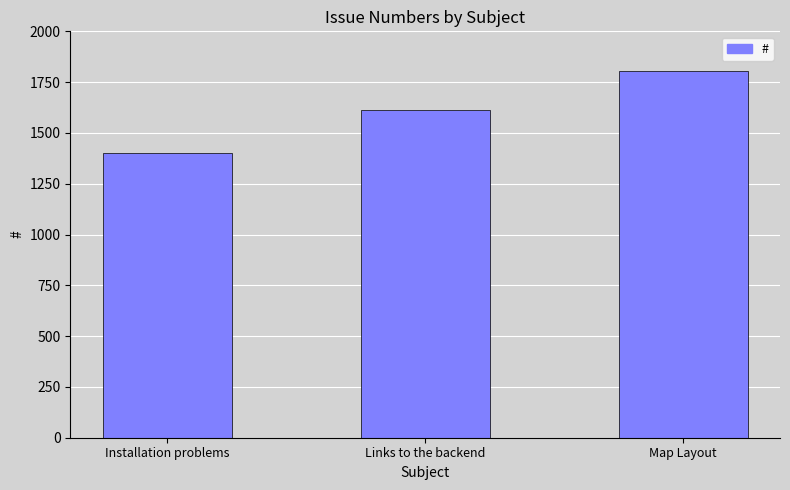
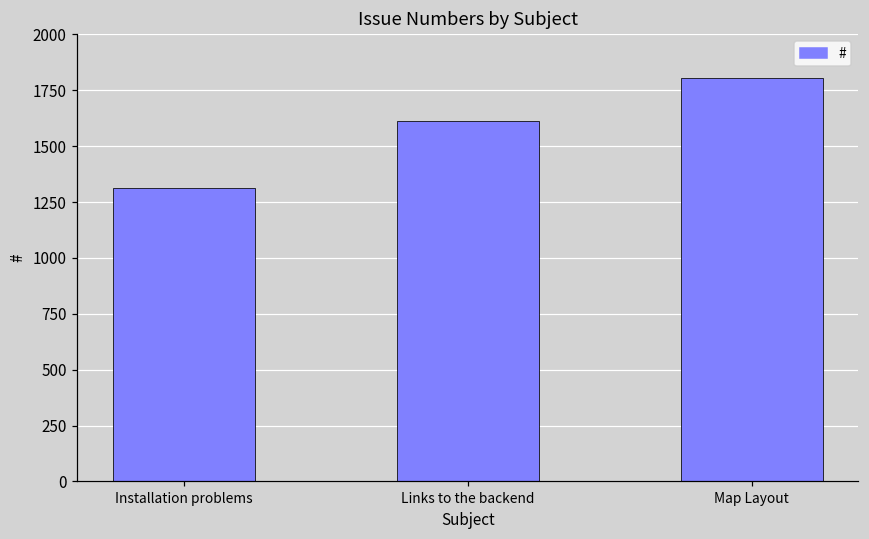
  {
-   "Installation problems": 1400,
+   "Installation problems": 1310,
    "Links to the backend": 1620,
    "Map Layout": 1800
  }
